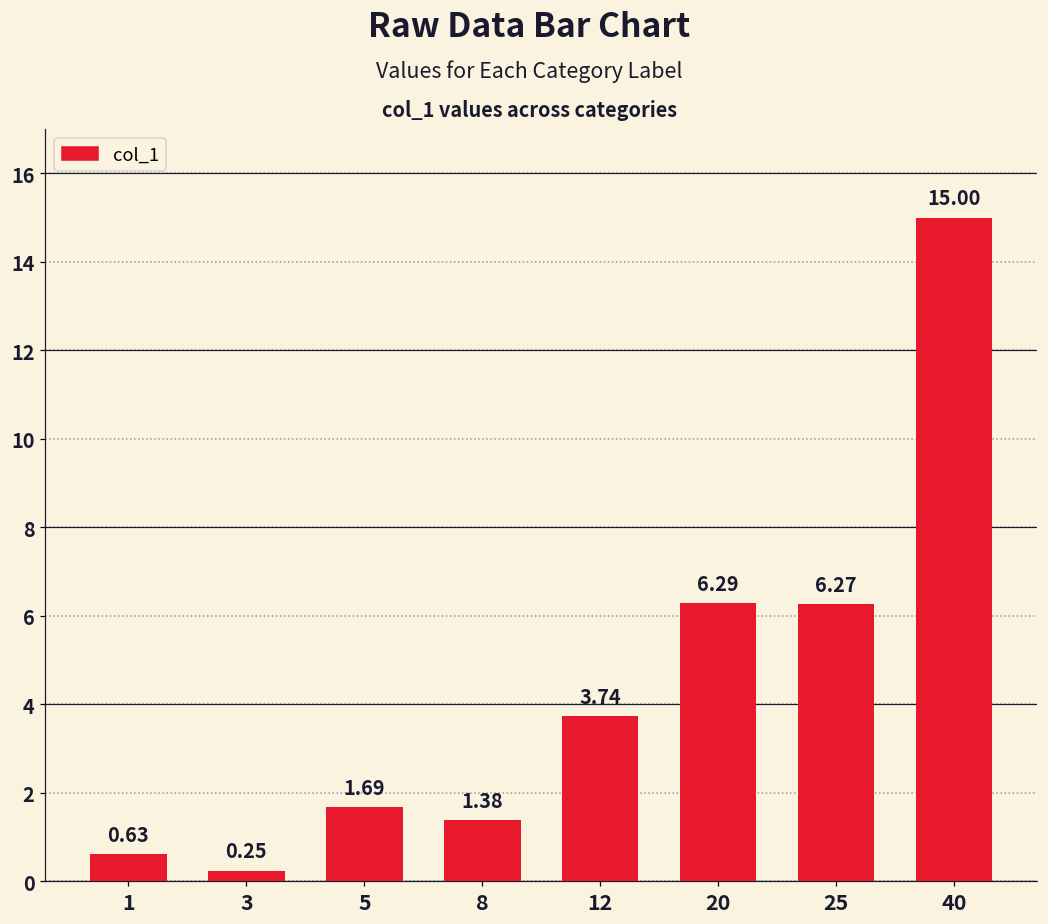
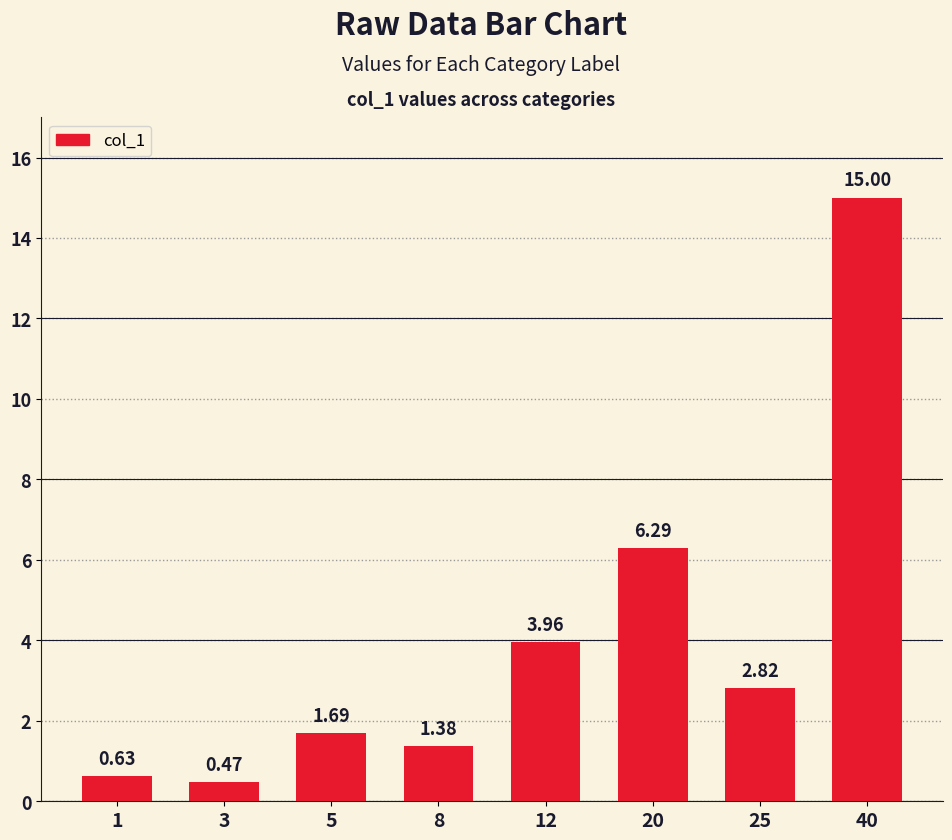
  {
    "1": 0.63,
-   "3": 0.25,
+   "3": 0.47,
    "5": 1.69,
    "8": 1.38,
-   "12": 3.74,
+   "12": 3.96,
    "20": 6.29,
-   "25": 6.27,
+   "25": 2.82,
    "40": 15.00
  }
